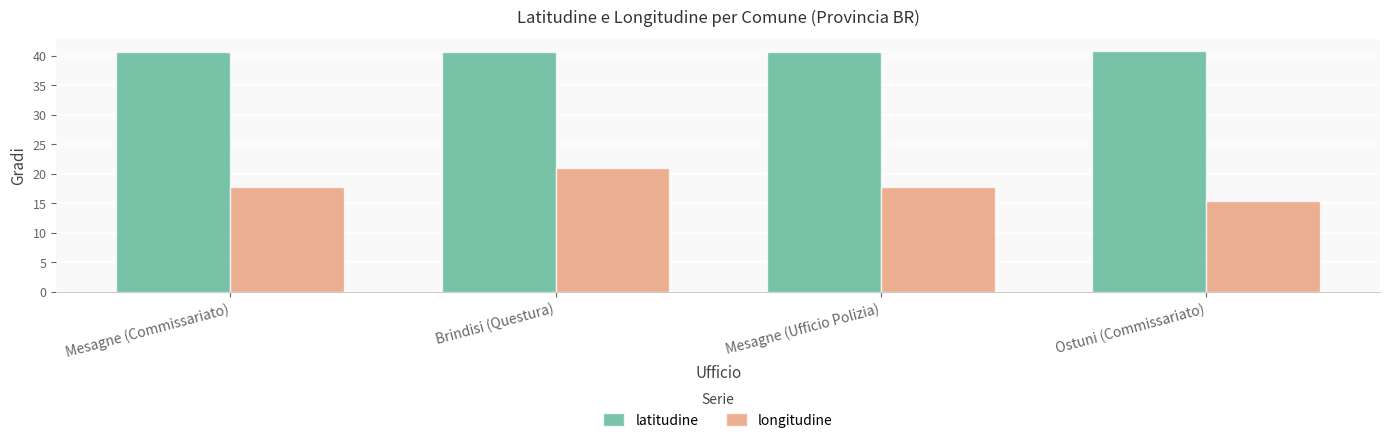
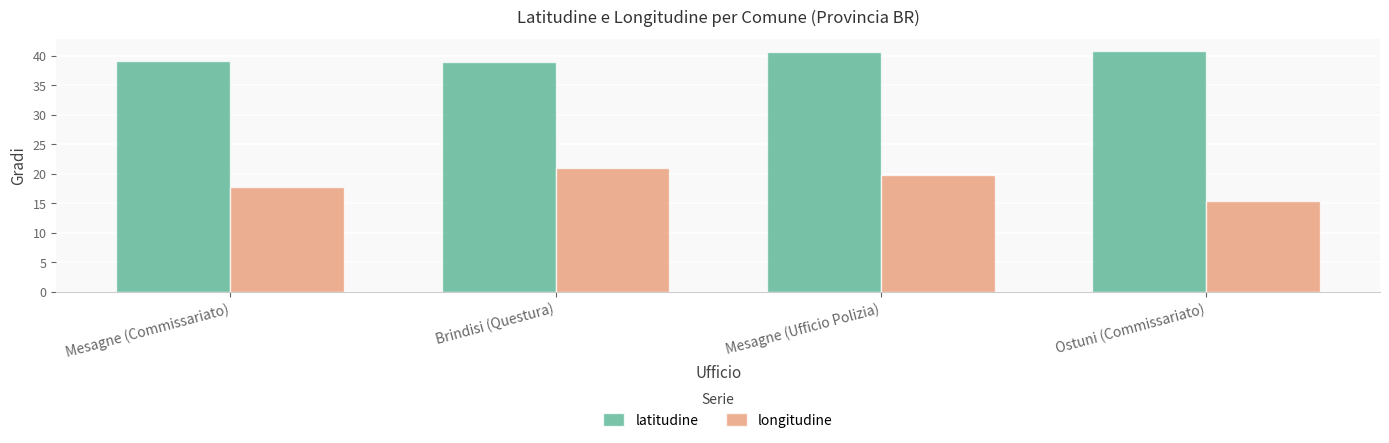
  {
    "latitudine": {
-     "Mesagne (Commissariato)": 41,
-     "Brindisi (Questura)": 41,
+     "Mesagne (Commissariato)": 39,
+     "Brindisi (Questura)": 39,
      "Mesagne (Ufficio Polizia)": 41,
      "Ostuni (Commissariato)": 41
    },
    "longitudine": {
      "Mesagne (Commissariato)": 18,
      "Brindisi (Questura)": 21,
-     "Mesagne (Ufficio Polizia)": 18,
+     "Mesagne (Ufficio Polizia)": 20,
      "Ostuni (Commissariato)": 15
    }
  }
